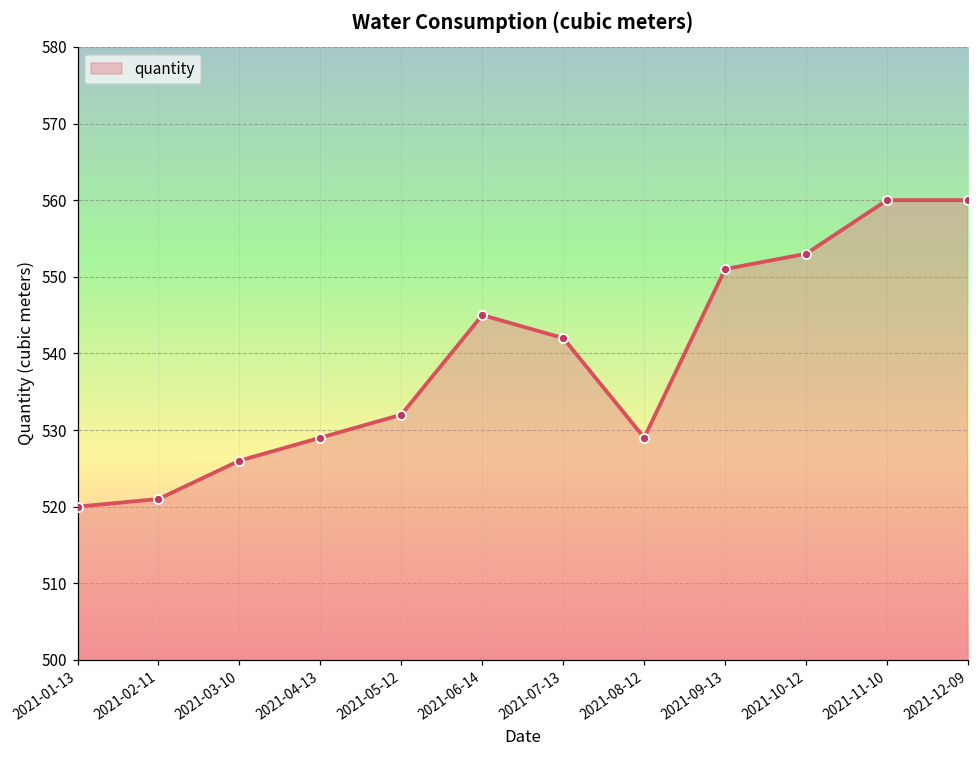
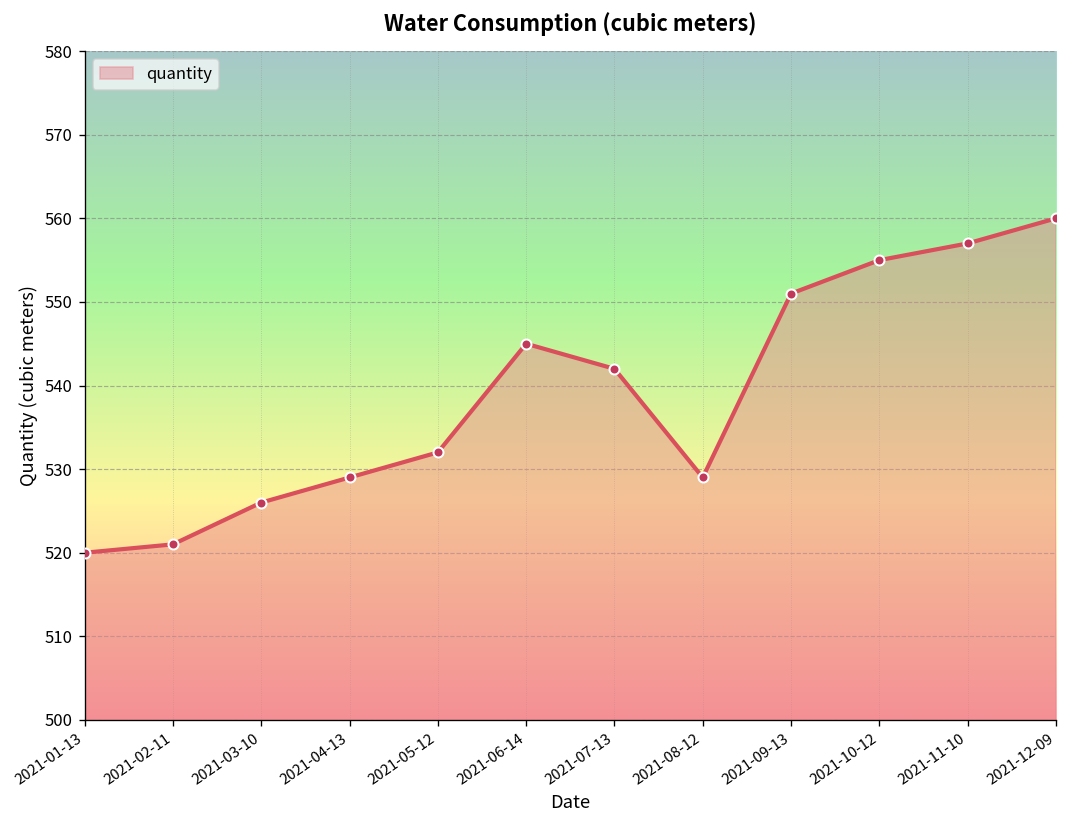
  {
    "2021-01-13": 520,
    "2021-02-11": 521,
    "2021-03-10": 526,
    "2021-04-13": 529,
    "2021-05-12": 532,
    "2021-06-14": 545,
    "2021-07-13": 542,
    "2021-08-12": 529,
    "2021-09-13": 551,
-   "2021-10-12": 553,
-   "2021-11-10": 560,
+   "2021-10-12": 555,
+   "2021-11-10": 557,
    "2021-12-09": 560
  }
